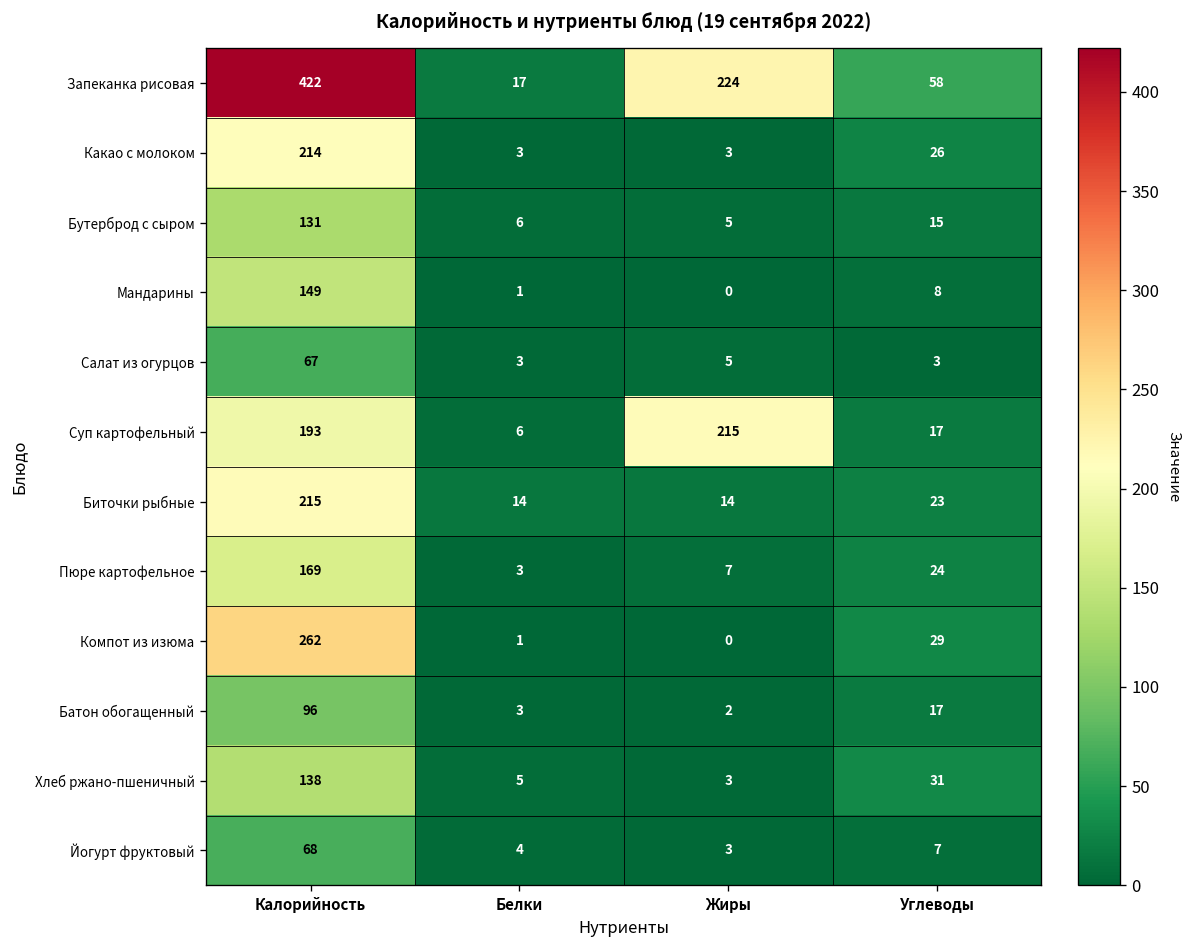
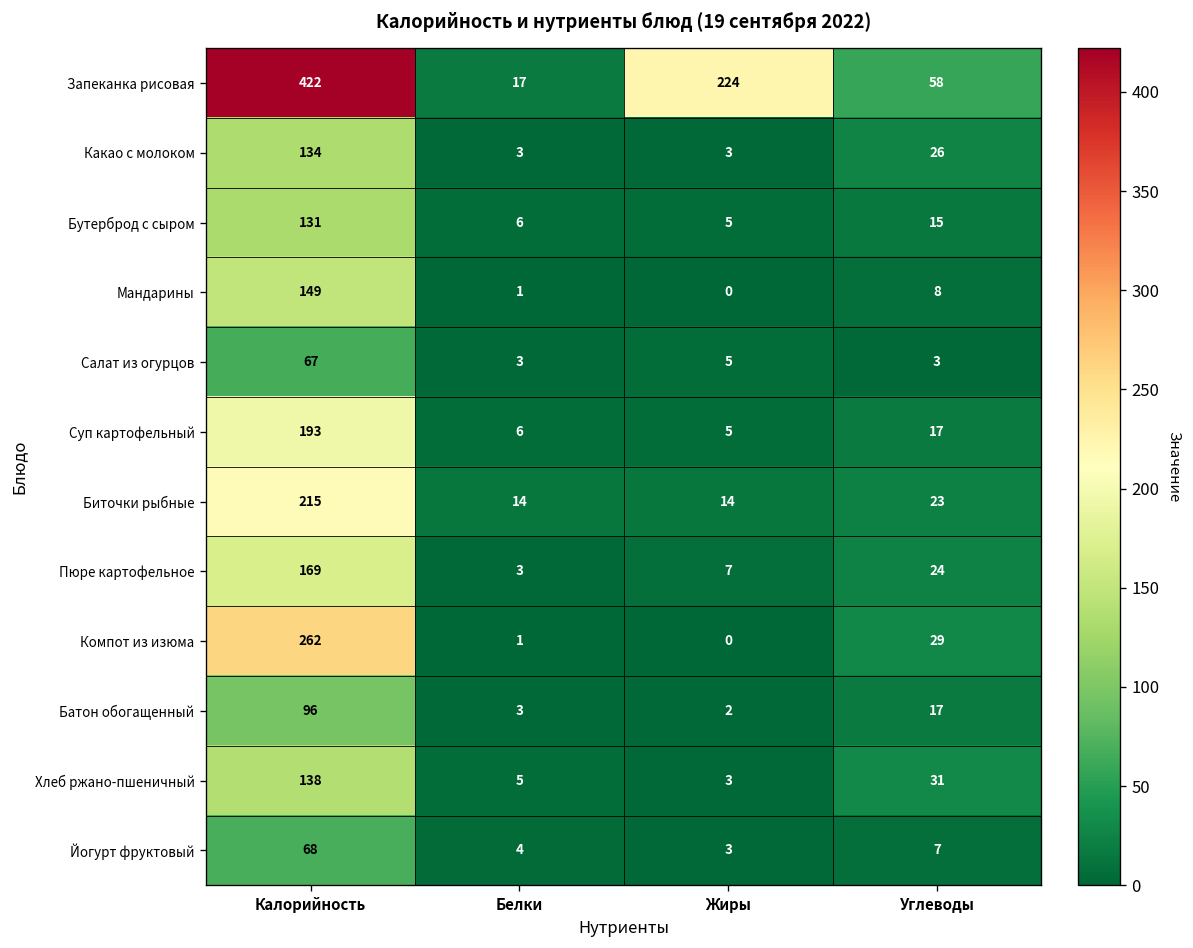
  {
    "Запеканка рисовая": {
      "Калорийность": 422,
      "Белки": 17,
      "Жиры": 224,
      "Углеводы": 58
    },
    "Какао с молоком": {
-     "Калорийность": 214,
+     "Калорийность": 134,
      "Белки": 3,
      "Жиры": 3,
      "Углеводы": 26
    },
    "Бутерброд с сыром": {
      "Калорийность": 131,
      "Белки": 6,
      "Жиры": 5,
      "Углеводы": 15
    },
    "Мандарины": {
      "Калорийность": 149,
      "Белки": 1,
      "Жиры": 0,
      "Углеводы": 8
    },
    "Салат из огурцов": {
      "Калорийность": 67,
      "Белки": 3,
      "Жиры": 5,
      "Углеводы": 3
    },
    "Суп картофельный": {
      "Калорийность": 193,
      "Белки": 6,
-     "Жиры": 215,
+     "Жиры": 5,
      "Углеводы": 17
    },
    "Биточки рыбные": {
      "Калорийность": 215,
      "Белки": 14,
      "Жиры": 14,
      "Углеводы": 23
    },
    "Пюре картофельное": {
      "Калорийность": 169,
      "Белки": 3,
      "Жиры": 7,
      "Углеводы": 24
    },
    "Компот из изюма": {
      "Калорийность": 262,
      "Белки": 1,
      "Жиры": 0,
      "Углеводы": 29
    },
    "Батон обогащенный": {
      "Калорийность": 96,
      "Белки": 3,
      "Жиры": 2,
      "Углеводы": 17
    },
    "Хлеб ржано-пшеничный": {
      "Калорийность": 138,
      "Белки": 5,
      "Жиры": 3,
      "Углеводы": 31
    },
    "Йогурт фруктовый": {
      "Калорийность": 68,
      "Белки": 4,
      "Жиры": 3,
      "Углеводы": 7
    }
  }
